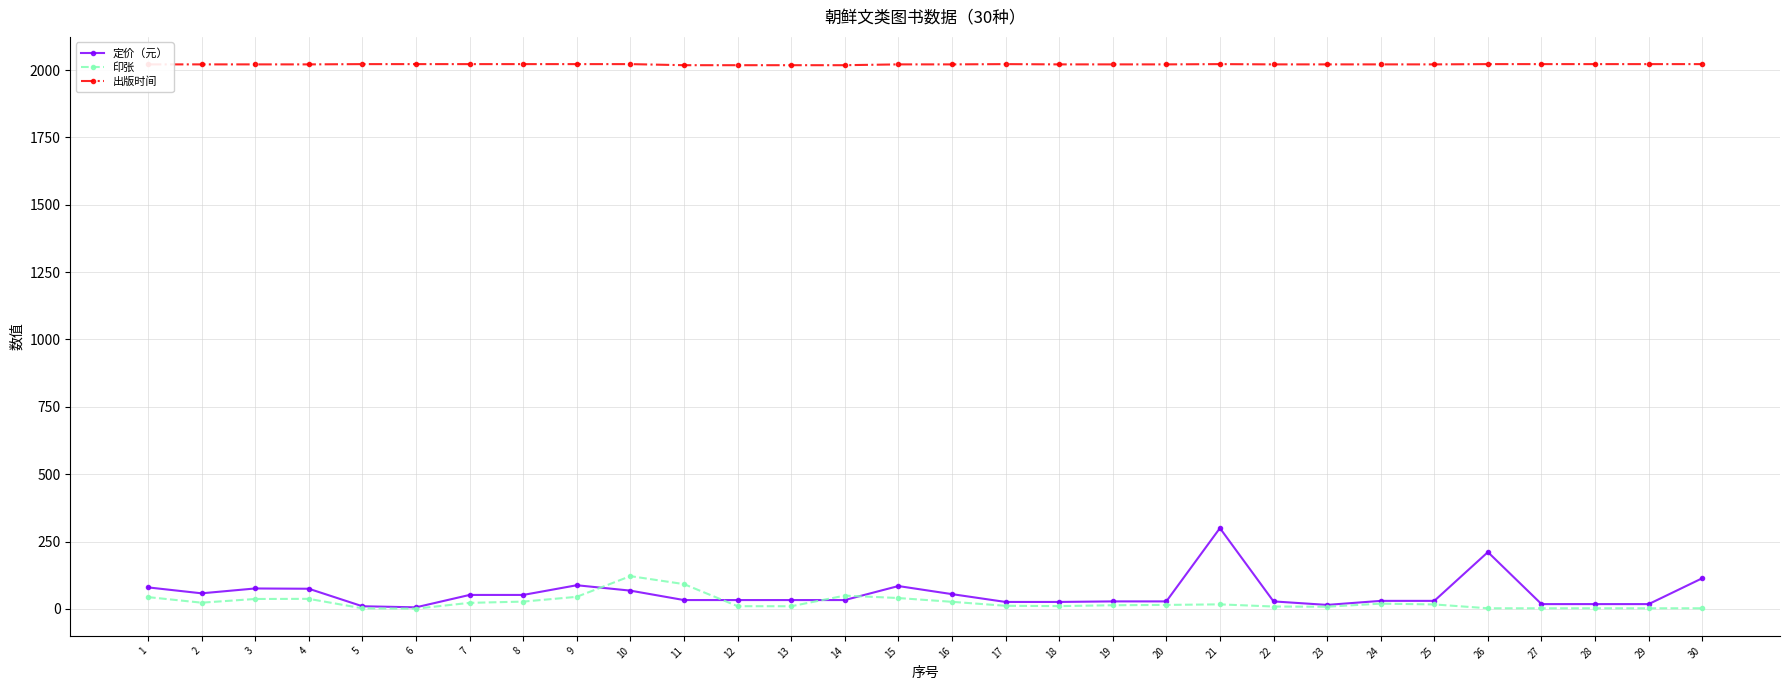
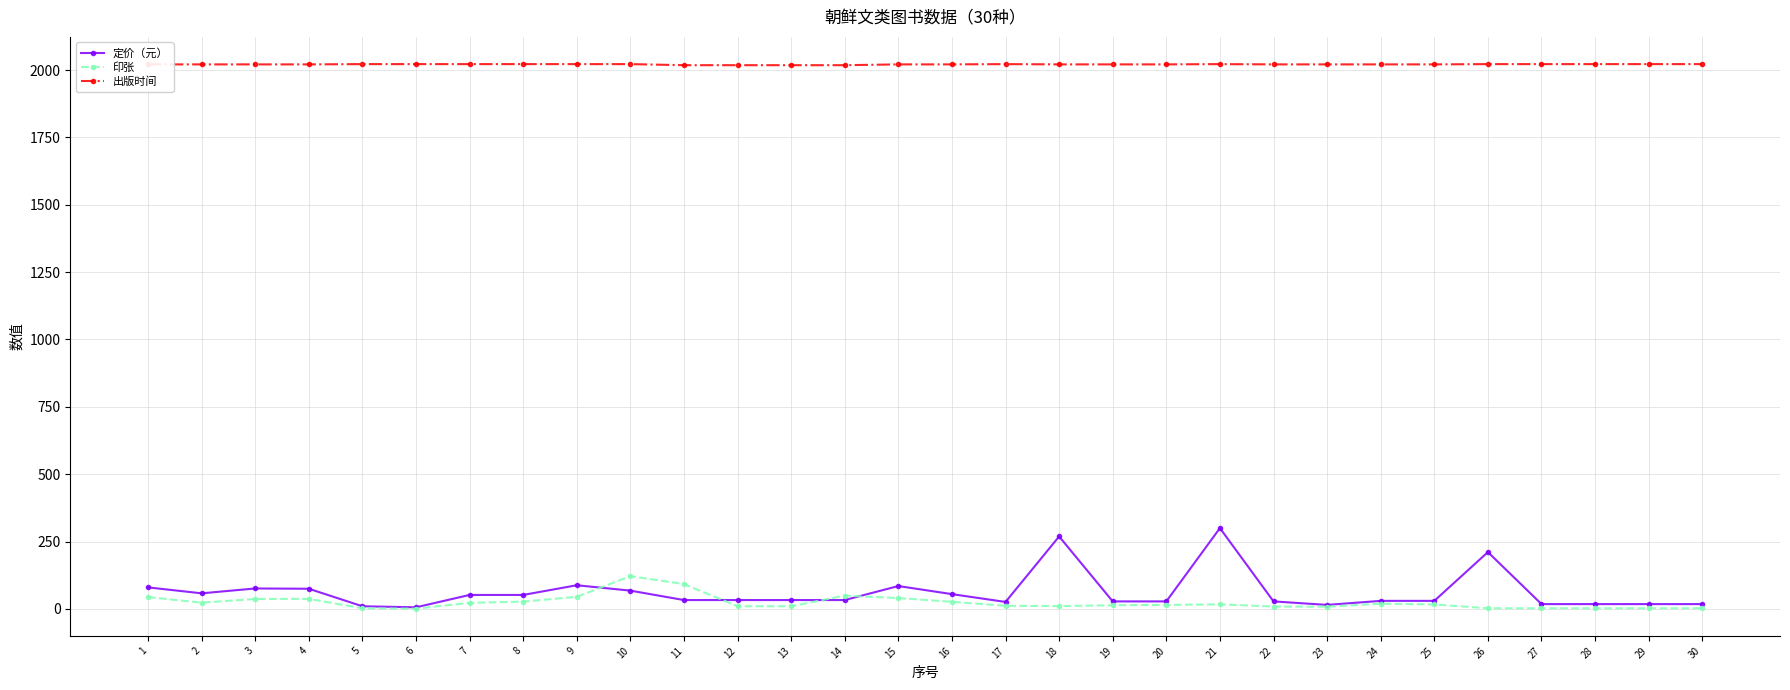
  {
    "定价（元）": {
      "1": 80,
      "2": 60,
      "3": 80,
      "4": 80,
      "7": 50,
      "8": 50,
      "9": 90,
      "10": 70,
      "11": 30,
      "12": 30,
      "13": 30,
      "14": 30,
      "15": 90,
      "16": 60,
      "17": 30,
-     "18": 30,
+     "18": 270,
      "19": 30,
      "20": 30,
      "21": 300,
      "22": 30,
      "24": 30,
      "25": 30,
      "26": 210,
      "27": 20,
      "28": 20,
      "29": 20,
-     "30": 110
+     "30": 20
    },
    "印张": {
      "1": 40,
      "2": 20,
      "3": 40,
      "4": 40,
      "7": 20,
      "8": 30,
      "9": 50,
      "10": 120,
      "11": 90,
      "12": 10,
      "13": 10,
      "14": 50,
      "15": 40,
      "16": 30,
      "17": 10,
      "18": 10,
      "19": 10,
      "20": 20,
      "21": 20,
      "22": 10,
      "24": 20,
      "25": 20,
      "26": 0,
      "27": 0,
      "28": 0,
      "29": 0,
      "30": 0
    },
    "出版时间": {
      "2": 2020,
      "3": 2020,
      "4": 2020,
      "5": 2020,
      "6": 2020,
      "7": 2020,
      "8": 2020,
      "9": 2020,
      "10": 2020,
      "11": 2020,
      "12": 2020,
      "13": 2020,
      "14": 2020,
      "15": 2020,
      "16": 2020,
      "17": 2020,
      "18": 2020,
      "19": 2020,
      "20": 2020,
      "21": 2020,
      "22": 2020,
      "23": 2020,
      "24": 2020,
      "25": 2020,
      "26": 2020,
      "27": 2020,
      "28": 2020,
      "29": 2020,
      "30": 2020
    }
  }
